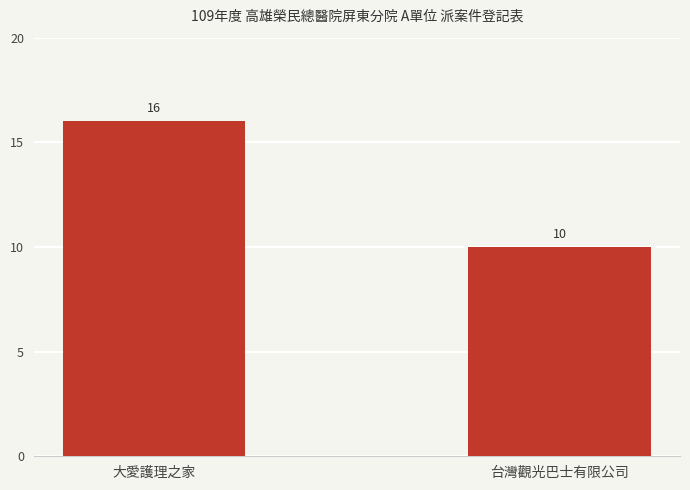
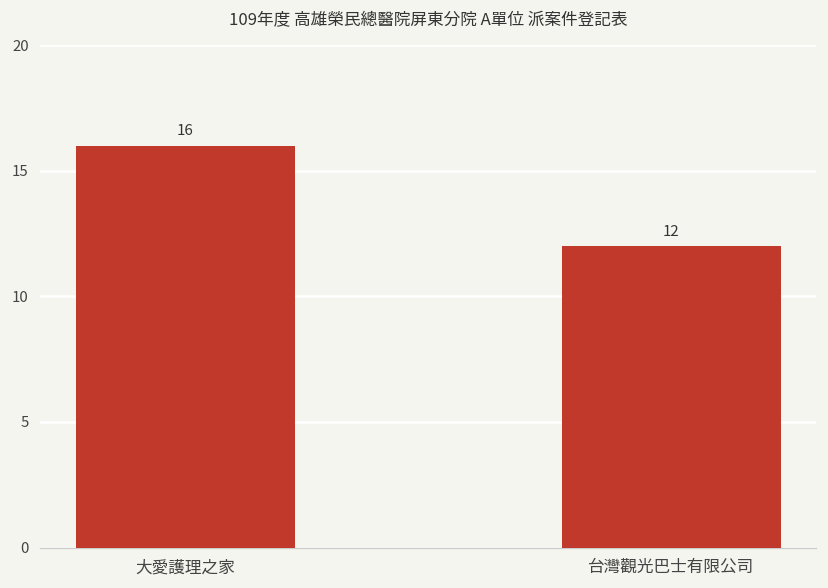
  {
    "大愛護理之家": 16,
-   "台灣觀光巴士有限公司": 10
+   "台灣觀光巴士有限公司": 12
  }
